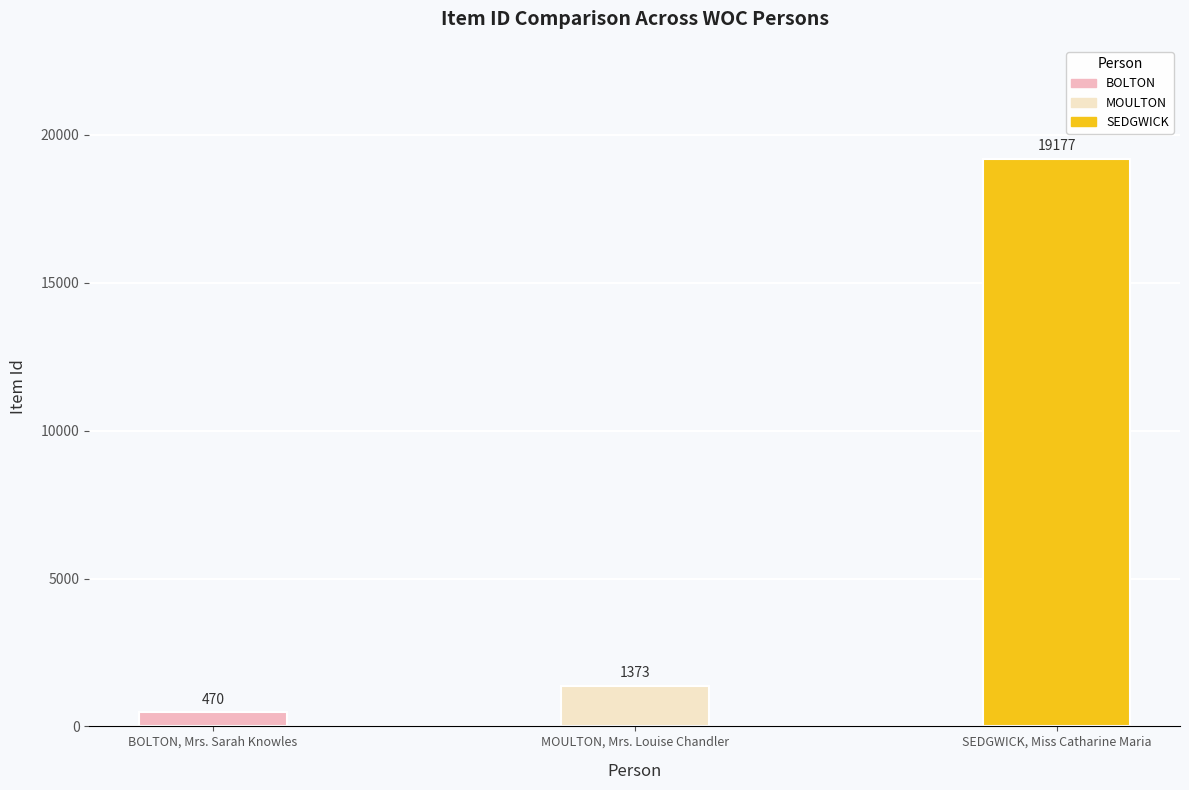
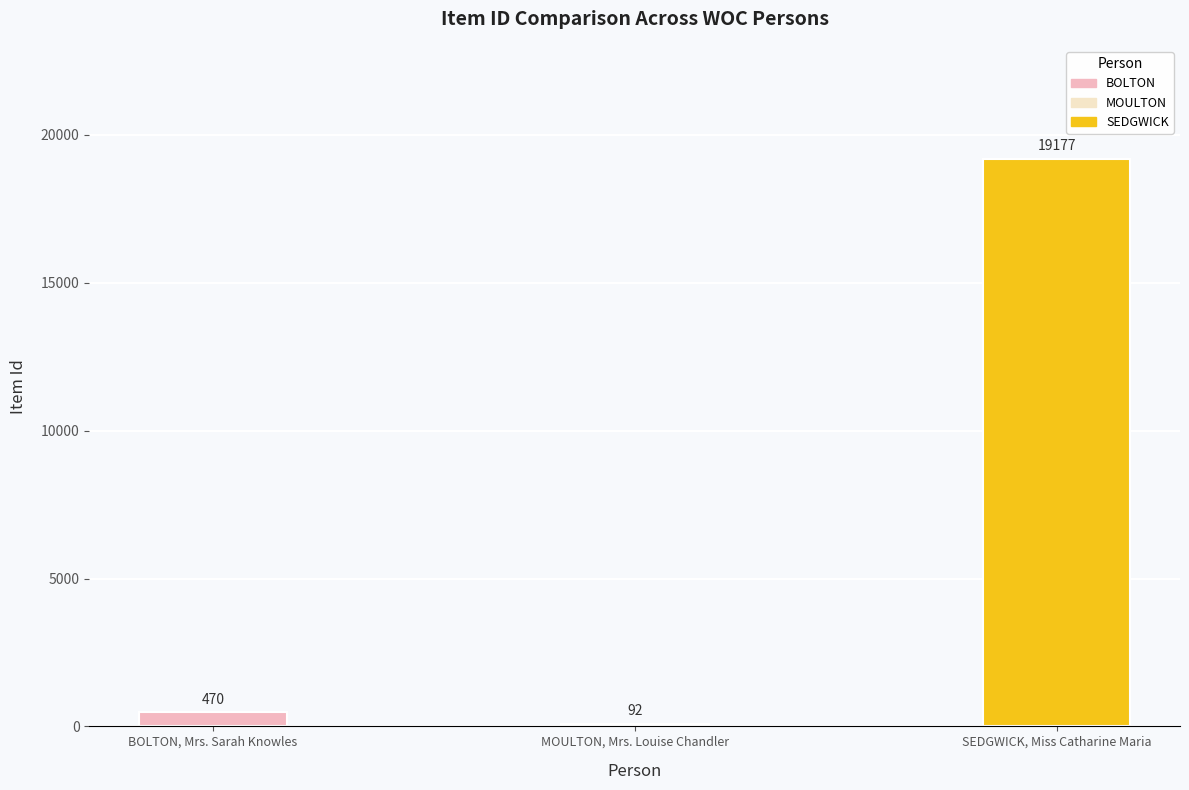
  {
    "BOLTON, Mrs. Sarah Knowles": 470,
-   "MOULTON, Mrs. Louise Chandler": 1373,
+   "MOULTON, Mrs. Louise Chandler": 92,
    "SEDGWICK, Miss Catharine Maria": 19177
  }
